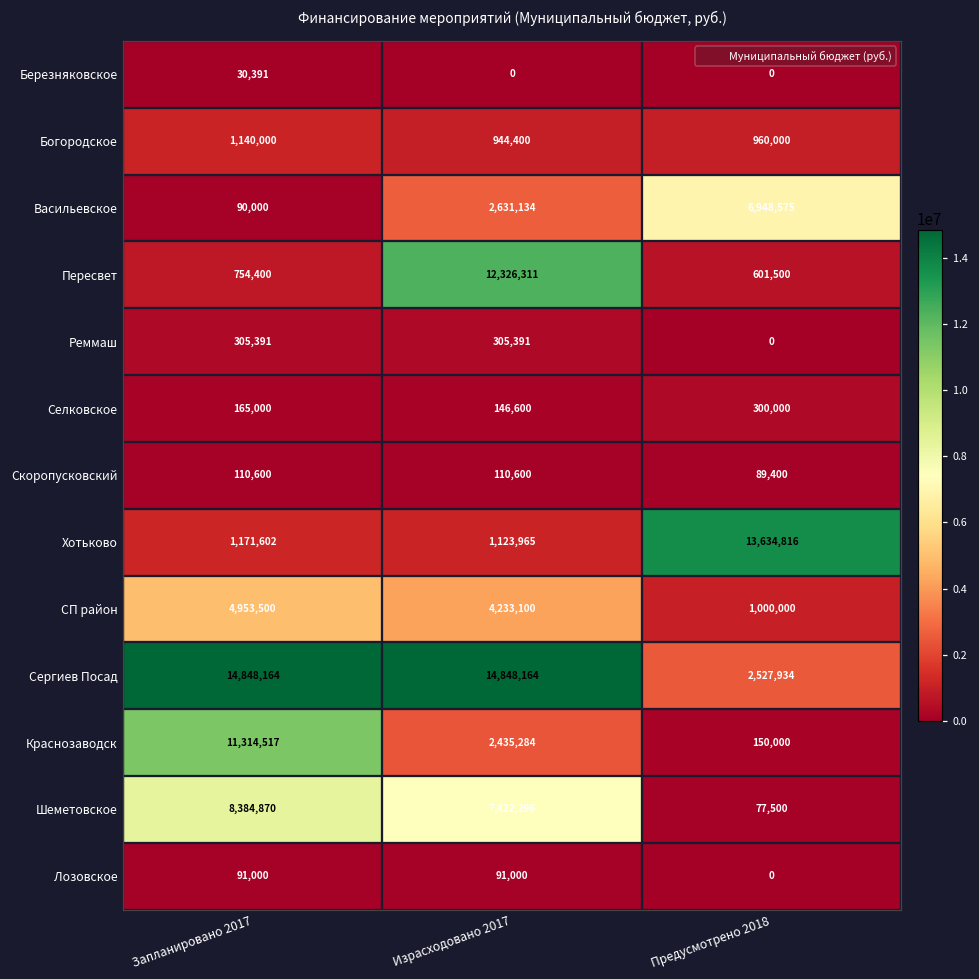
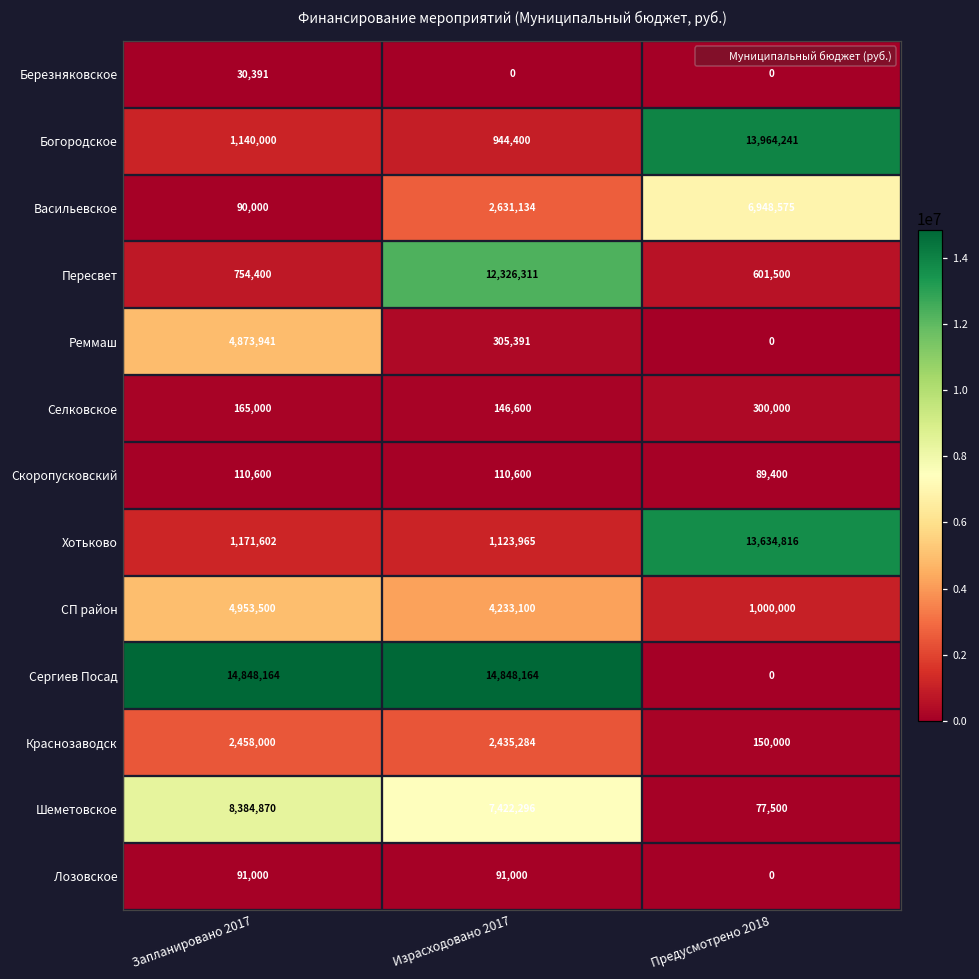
  {
    "Березняковское": {
      "Запланировано 2017": "30,391",
      "Израсходовано 2017": "0",
      "Предусмотрено 2018": "0"
    },
    "Богородское": {
      "Запланировано 2017": "1,140,000",
      "Израсходовано 2017": "944,400",
-     "Предусмотрено 2018": "960,000"
+     "Предусмотрено 2018": "13,964,241"
    },
    "Васильевское": {
      "Запланировано 2017": "90,000",
      "Израсходовано 2017": "2,631,134",
      "Предусмотрено 2018": "6,948,575"
    },
    "Пересвет": {
      "Запланировано 2017": "754,400",
      "Израсходовано 2017": "12,326,311",
      "Предусмотрено 2018": "601,500"
    },
    "Реммаш": {
-     "Запланировано 2017": "305,391",
+     "Запланировано 2017": "4,873,941",
      "Израсходовано 2017": "305,391",
      "Предусмотрено 2018": "0"
    },
    "Селковское": {
      "Запланировано 2017": "165,000",
      "Израсходовано 2017": "146,600",
      "Предусмотрено 2018": "300,000"
    },
    "Скоропусковский": {
      "Запланировано 2017": "110,600",
      "Израсходовано 2017": "110,600",
      "Предусмотрено 2018": "89,400"
    },
    "Хотьково": {
      "Запланировано 2017": "1,171,602",
      "Израсходовано 2017": "1,123,965",
      "Предусмотрено 2018": "13,634,816"
    },
    "СП район": {
      "Запланировано 2017": "4,953,500",
      "Израсходовано 2017": "4,233,100",
      "Предусмотрено 2018": "1,000,000"
    },
    "Сергиев Посад": {
      "Запланировано 2017": "14,848,164",
      "Израсходовано 2017": "14,848,164",
-     "Предусмотрено 2018": "2,527,934"
+     "Предусмотрено 2018": "0"
    },
    "Краснозаводск": {
-     "Запланировано 2017": "11,314,517",
+     "Запланировано 2017": "2,458,000",
      "Израсходовано 2017": "2,435,284",
      "Предусмотрено 2018": "150,000"
    },
    "Шеметовское": {
      "Запланировано 2017": "8,384,870",
      "Израсходовано 2017": "7,422,296",
      "Предусмотрено 2018": "77,500"
    },
    "Лозовское": {
      "Запланировано 2017": "91,000",
      "Израсходовано 2017": "91,000",
      "Предусмотрено 2018": "0"
    }
  }
